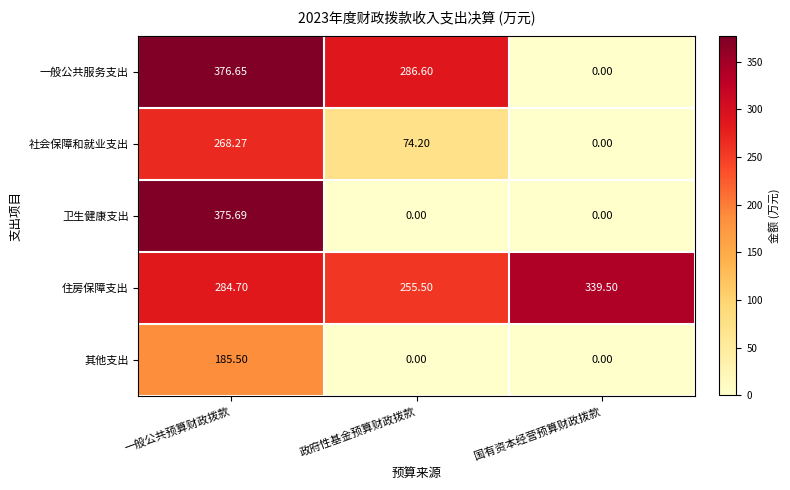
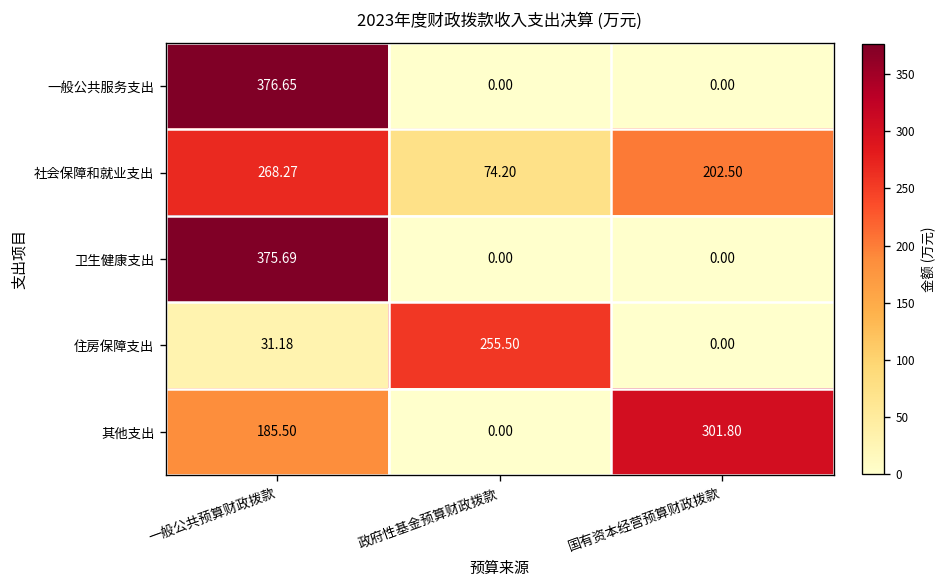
  {
    "一般公共服务支出": {
      "一般公共预算财政拨款": 376.65,
-     "政府性基金预算财政拨款": 286.60,
+     "政府性基金预算财政拨款": 0.00,
      "国有资本经营预算财政拨款": 0.00
    },
    "社会保障和就业支出": {
      "一般公共预算财政拨款": 268.27,
      "政府性基金预算财政拨款": 74.20,
-     "国有资本经营预算财政拨款": 0.00
+     "国有资本经营预算财政拨款": 202.50
    },
    "卫生健康支出": {
      "一般公共预算财政拨款": 375.69,
      "政府性基金预算财政拨款": 0.00,
      "国有资本经营预算财政拨款": 0.00
    },
    "住房保障支出": {
-     "一般公共预算财政拨款": 284.70,
+     "一般公共预算财政拨款": 31.18,
      "政府性基金预算财政拨款": 255.50,
-     "国有资本经营预算财政拨款": 339.50
+     "国有资本经营预算财政拨款": 0.00
    },
    "其他支出": {
      "一般公共预算财政拨款": 185.50,
      "政府性基金预算财政拨款": 0.00,
-     "国有资本经营预算财政拨款": 0.00
+     "国有资本经营预算财政拨款": 301.80
    }
  }
